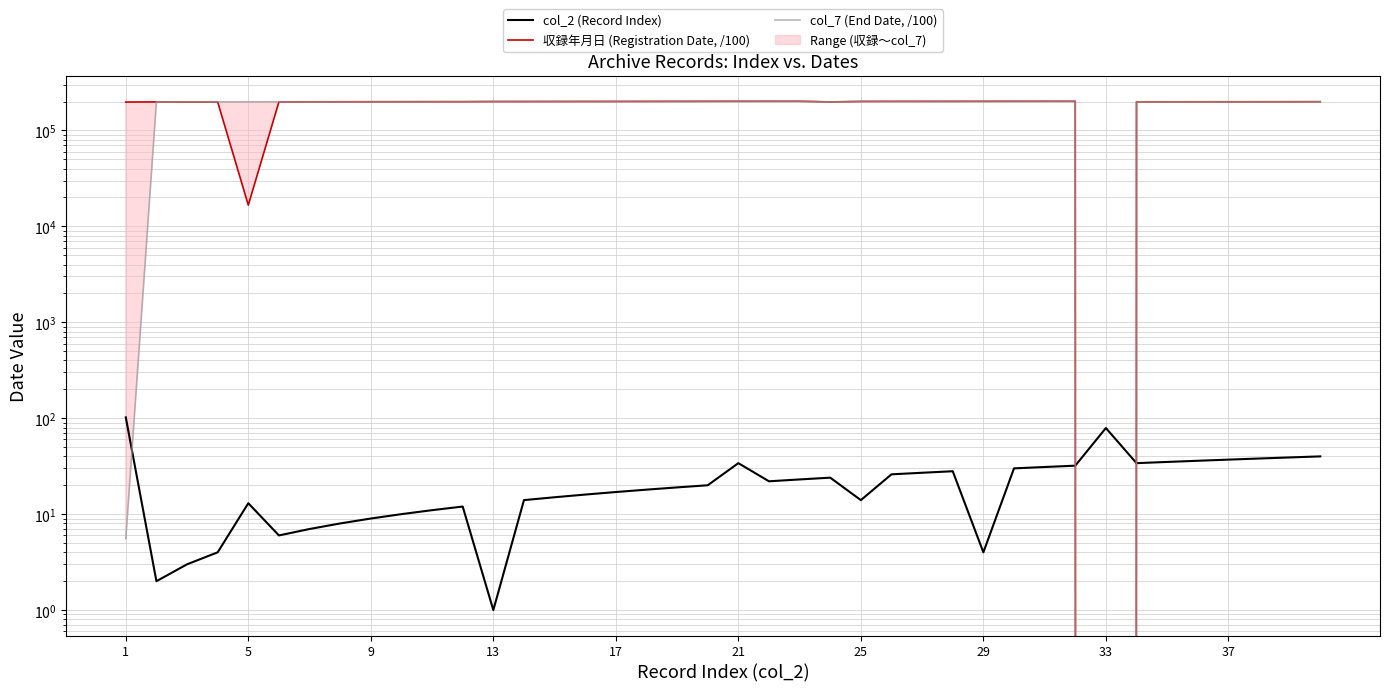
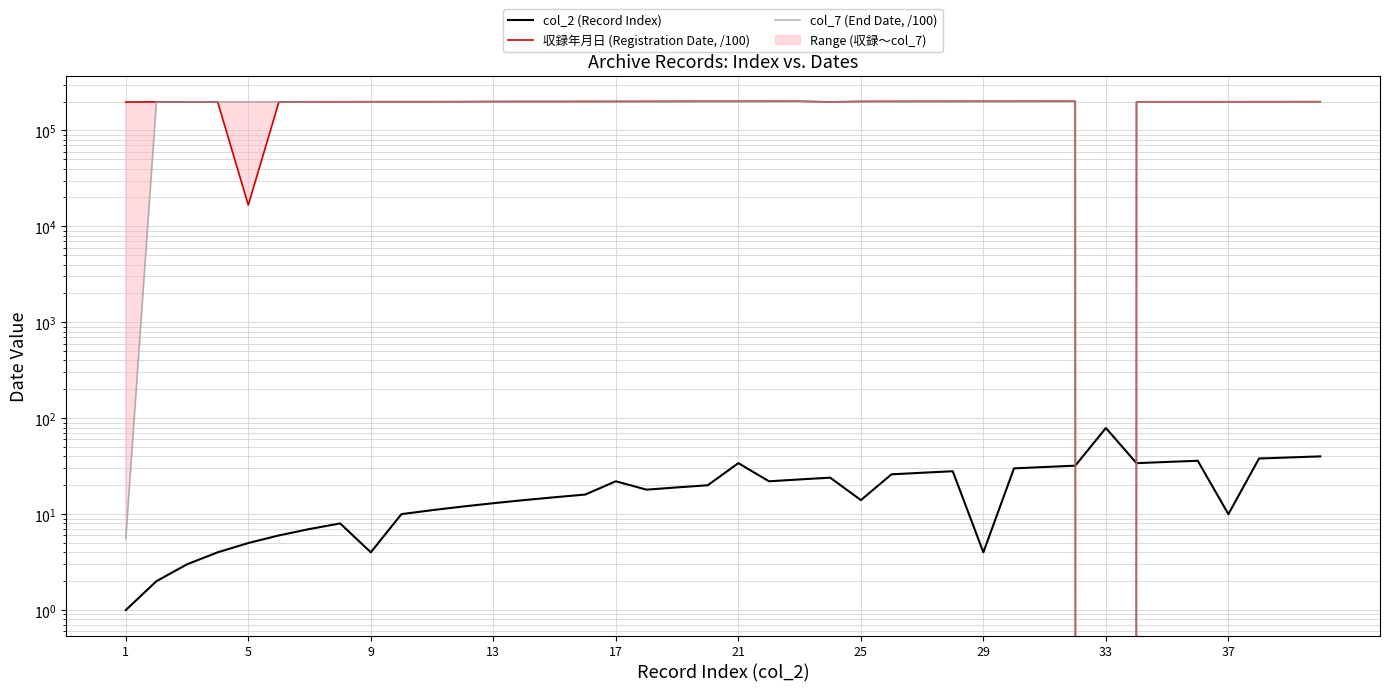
  {
    "col_2 (Record Index)": {
-     "1": 100,
-     "5": 13,
-     "9": 9,
-     "13": 1,
-     "17": 17,
+     "1": 1,
+     "5": 5,
+     "9": 4,
+     "13": 13,
+     "17": 22,
      "21": 34,
      "25": 14,
      "29": 4,
      "33": 80,
-     "37": 37
+     "37": 10
    },
    "収録年月日 (Registration Date, /100)": {
      "5": 17000
    },
    "col_7 (End Date, /100)": {
      "1": 6
    }
  }
